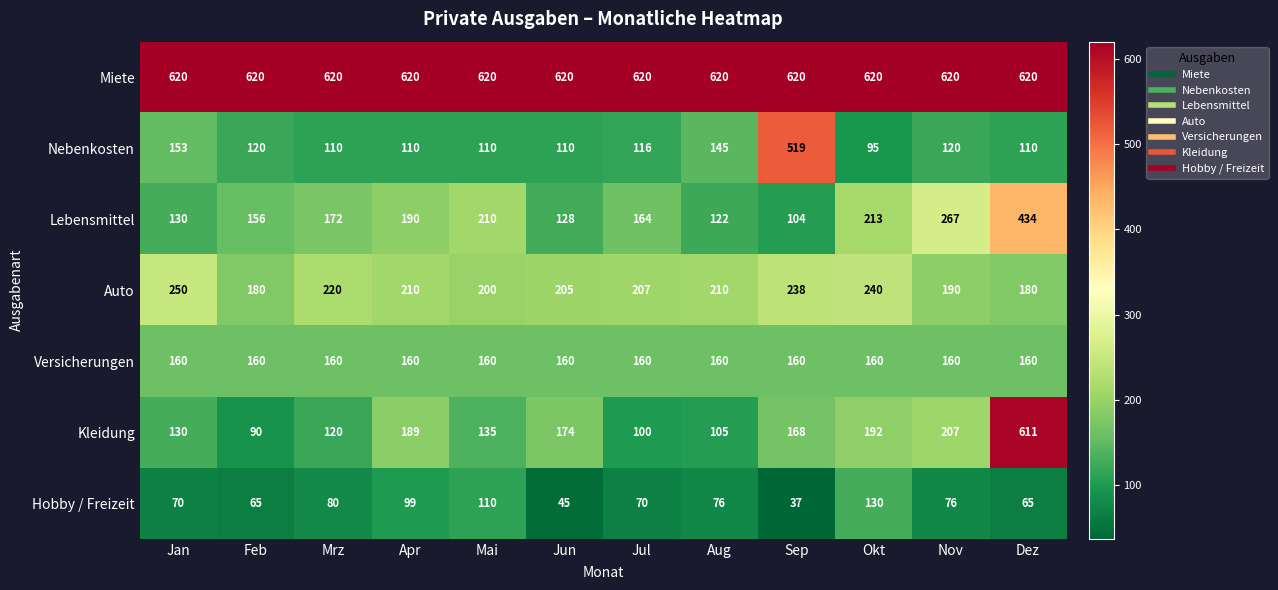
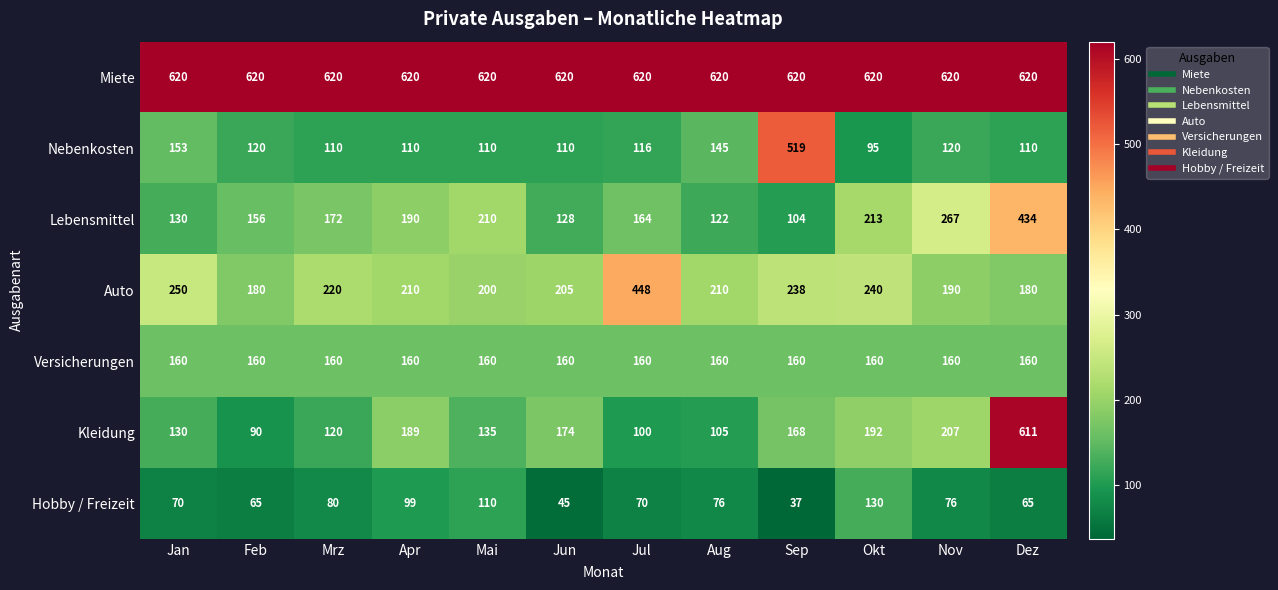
  {
    "Miete": {
      "Jan": 620,
      "Feb": 620,
      "Mrz": 620,
      "Apr": 620,
      "Mai": 620,
      "Jun": 620,
      "Jul": 620,
      "Aug": 620,
      "Sep": 620,
      "Okt": 620,
      "Nov": 620,
      "Dez": 620
    },
    "Nebenkosten": {
      "Jan": 153,
      "Feb": 120,
      "Mrz": 110,
      "Apr": 110,
      "Mai": 110,
      "Jun": 110,
      "Jul": 116,
      "Aug": 145,
      "Sep": 519,
      "Okt": 95,
      "Nov": 120,
      "Dez": 110
    },
    "Lebensmittel": {
      "Jan": 130,
      "Feb": 156,
      "Mrz": 172,
      "Apr": 190,
      "Mai": 210,
      "Jun": 128,
      "Jul": 164,
      "Aug": 122,
      "Sep": 104,
      "Okt": 213,
      "Nov": 267,
      "Dez": 434
    },
    "Auto": {
      "Jan": 250,
      "Feb": 180,
      "Mrz": 220,
      "Apr": 210,
      "Mai": 200,
      "Jun": 205,
-     "Jul": 207,
+     "Jul": 448,
      "Aug": 210,
      "Sep": 238,
      "Okt": 240,
      "Nov": 190,
      "Dez": 180
    },
    "Versicherungen": {
      "Jan": 160,
      "Feb": 160,
      "Mrz": 160,
      "Apr": 160,
      "Mai": 160,
      "Jun": 160,
      "Jul": 160,
      "Aug": 160,
      "Sep": 160,
      "Okt": 160,
      "Nov": 160,
      "Dez": 160
    },
    "Kleidung": {
      "Jan": 130,
      "Feb": 90,
      "Mrz": 120,
      "Apr": 189,
      "Mai": 135,
      "Jun": 174,
      "Jul": 100,
      "Aug": 105,
      "Sep": 168,
      "Okt": 192,
      "Nov": 207,
      "Dez": 611
    },
    "Hobby / Freizeit": {
      "Jan": 70,
      "Feb": 65,
      "Mrz": 80,
      "Apr": 99,
      "Mai": 110,
      "Jun": 45,
      "Jul": 70,
      "Aug": 76,
      "Sep": 37,
      "Okt": 130,
      "Nov": 76,
      "Dez": 65
    }
  }
